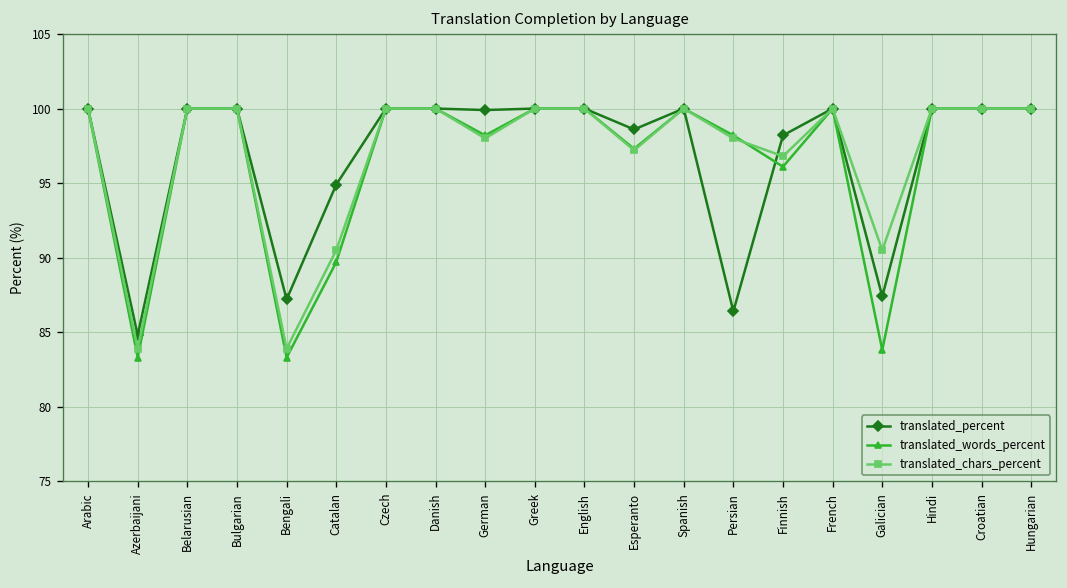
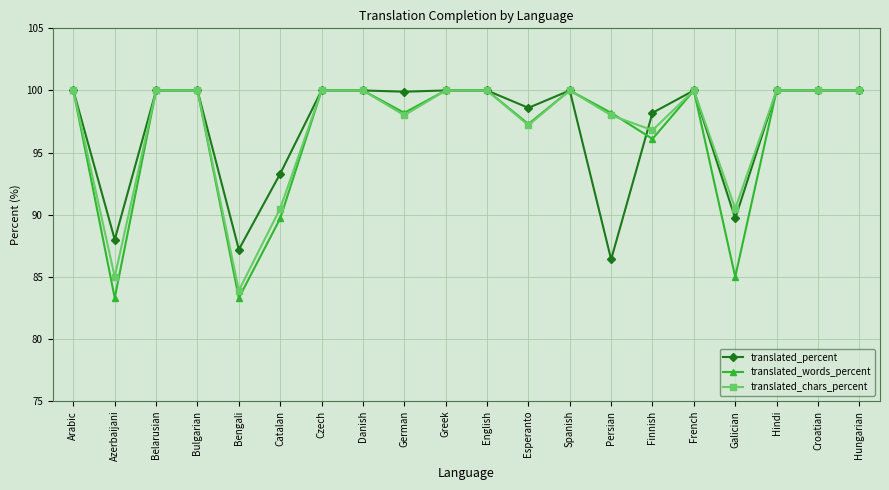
  {
    "translated_percent": {
-     "Azerbaijani": 84.8,
+     "Azerbaijani": 88.0,
      "Bengali": 87.2,
-     "Catalan": 94.9,
+     "Catalan": 93.3,
      "German": 99.9,
      "Esperanto": 98.6,
      "Persian": 86.4,
      "Finnish": 98.2,
-     "Galician": 87.4
+     "Galician": 89.7
    },
    "translated_words_percent": {
      "Azerbaijani": 83.3,
      "Bengali": 83.3,
      "Catalan": 89.7,
      "Finnish": 96.1,
-     "Galician": 83.8
+     "Galician": 85.0
    },
    "translated_chars_percent": {
-     "Azerbaijani": 83.9,
+     "Azerbaijani": 85.0,
      "Bengali": 83.9,
      "Catalan": 90.5,
      "Finnish": 96.8,
      "Galician": 90.5
    }
  }
